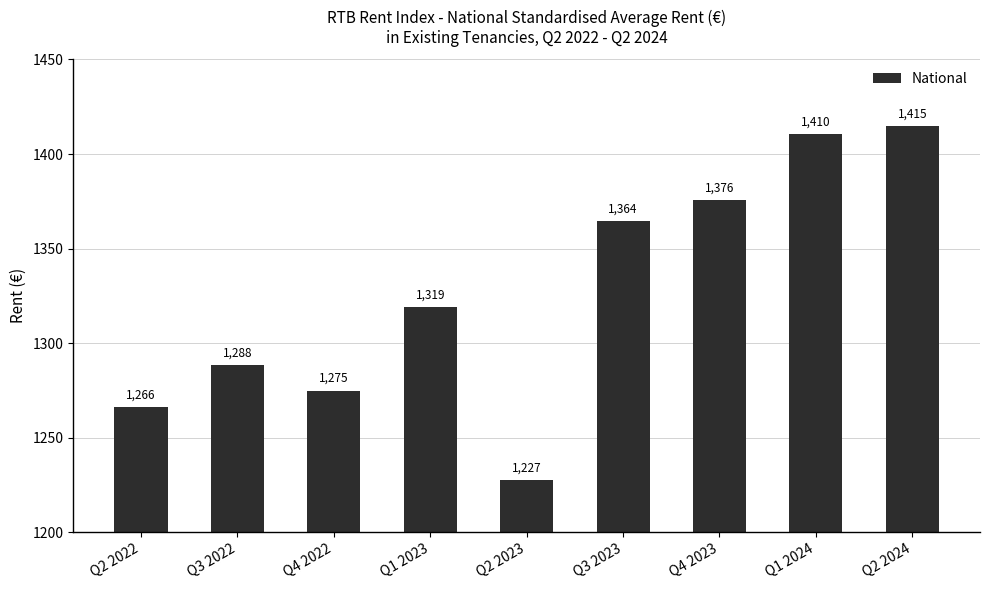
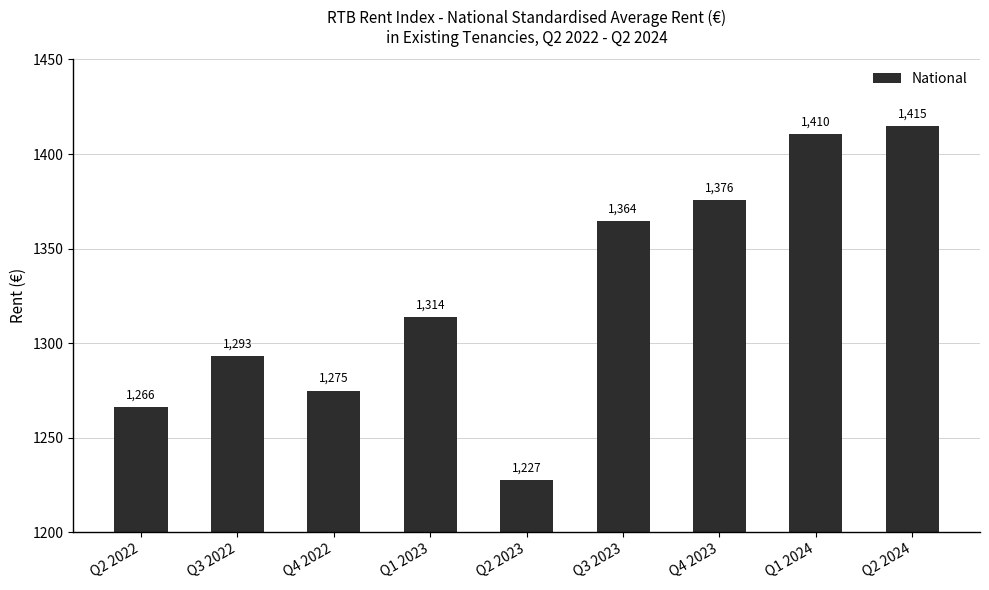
  {
    "Q2 2022": "1,266",
-   "Q3 2022": "1,288",
+   "Q3 2022": "1,293",
    "Q4 2022": "1,275",
-   "Q1 2023": "1,319",
+   "Q1 2023": "1,314",
    "Q2 2023": "1,227",
    "Q3 2023": "1,364",
    "Q4 2023": "1,376",
    "Q1 2024": "1,410",
    "Q2 2024": "1,415"
  }
